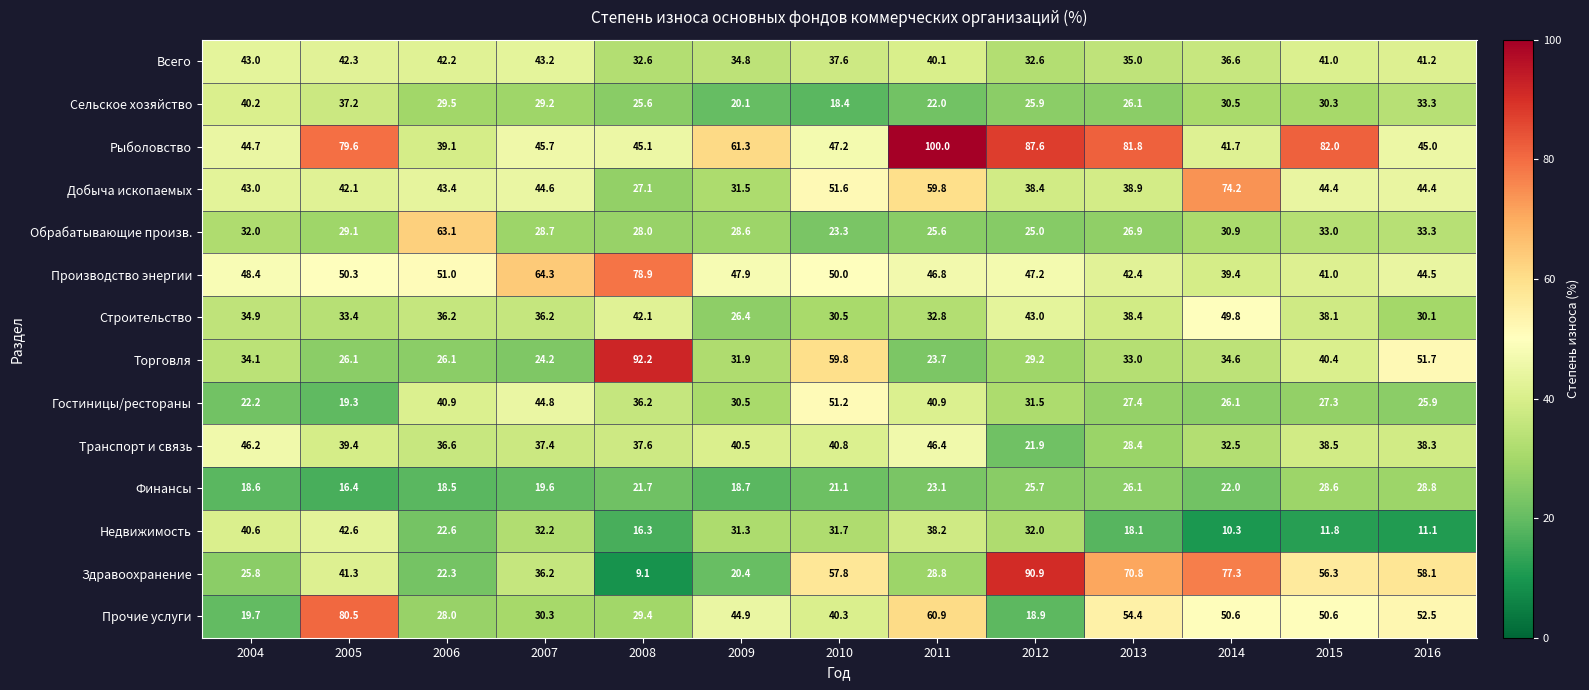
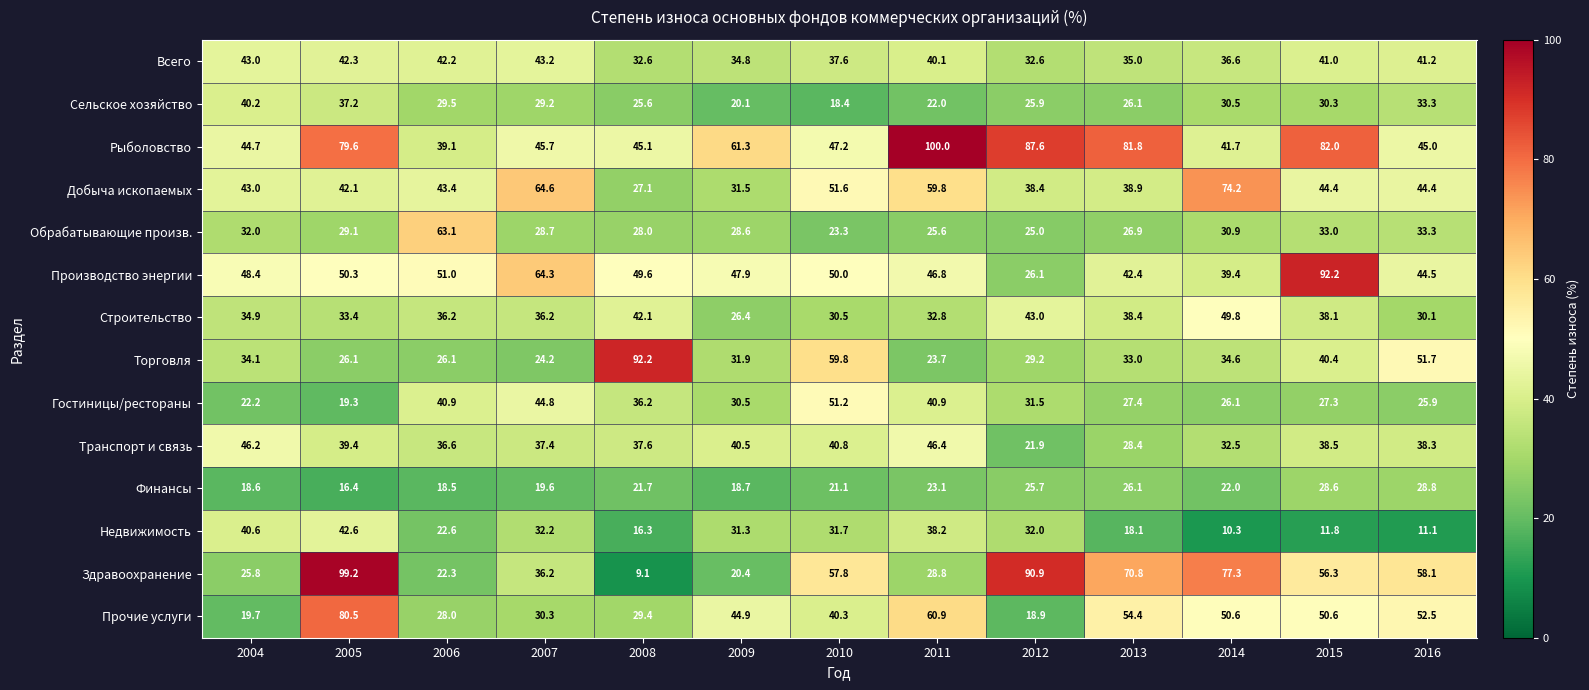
  {
    "Всего": {
      "2004": 43.0,
      "2005": 42.3,
      "2006": 42.2,
      "2007": 43.2,
      "2008": 32.6,
      "2009": 34.8,
      "2010": 37.6,
      "2011": 40.1,
      "2012": 32.6,
      "2013": 35.0,
      "2014": 36.6,
      "2015": 41.0,
      "2016": 41.2
    },
    "Сельское хозяйство": {
      "2004": 40.2,
      "2005": 37.2,
      "2006": 29.5,
      "2007": 29.2,
      "2008": 25.6,
      "2009": 20.1,
      "2010": 18.4,
      "2011": 22.0,
      "2012": 25.9,
      "2013": 26.1,
      "2014": 30.5,
      "2015": 30.3,
      "2016": 33.3
    },
    "Рыболовство": {
      "2004": 44.7,
      "2005": 79.6,
      "2006": 39.1,
      "2007": 45.7,
      "2008": 45.1,
      "2009": 61.3,
      "2010": 47.2,
      "2011": 100.0,
      "2012": 87.6,
      "2013": 81.8,
      "2014": 41.7,
      "2015": 82.0,
      "2016": 45.0
    },
    "Добыча ископаемых": {
      "2004": 43.0,
      "2005": 42.1,
      "2006": 43.4,
-     "2007": 44.6,
+     "2007": 64.6,
      "2008": 27.1,
      "2009": 31.5,
      "2010": 51.6,
      "2011": 59.8,
      "2012": 38.4,
      "2013": 38.9,
      "2014": 74.2,
      "2015": 44.4,
      "2016": 44.4
    },
    "Обрабатывающие произв.": {
      "2004": 32.0,
      "2005": 29.1,
      "2006": 63.1,
      "2007": 28.7,
      "2008": 28.0,
      "2009": 28.6,
      "2010": 23.3,
      "2011": 25.6,
      "2012": 25.0,
      "2013": 26.9,
      "2014": 30.9,
      "2015": 33.0,
      "2016": 33.3
    },
    "Производство энергии": {
      "2004": 48.4,
      "2005": 50.3,
      "2006": 51.0,
      "2007": 64.3,
-     "2008": 78.9,
+     "2008": 49.6,
      "2009": 47.9,
      "2010": 50.0,
      "2011": 46.8,
-     "2012": 47.2,
+     "2012": 26.1,
      "2013": 42.4,
      "2014": 39.4,
-     "2015": 41.0,
+     "2015": 92.2,
      "2016": 44.5
    },
    "Строительство": {
      "2004": 34.9,
      "2005": 33.4,
      "2006": 36.2,
      "2007": 36.2,
      "2008": 42.1,
      "2009": 26.4,
      "2010": 30.5,
      "2011": 32.8,
      "2012": 43.0,
      "2013": 38.4,
      "2014": 49.8,
      "2015": 38.1,
      "2016": 30.1
    },
    "Торговля": {
      "2004": 34.1,
      "2005": 26.1,
      "2006": 26.1,
      "2007": 24.2,
      "2008": 92.2,
      "2009": 31.9,
      "2010": 59.8,
      "2011": 23.7,
      "2012": 29.2,
      "2013": 33.0,
      "2014": 34.6,
      "2015": 40.4,
      "2016": 51.7
    },
    "Гостиницы/рестораны": {
      "2004": 22.2,
      "2005": 19.3,
      "2006": 40.9,
      "2007": 44.8,
      "2008": 36.2,
      "2009": 30.5,
      "2010": 51.2,
      "2011": 40.9,
      "2012": 31.5,
      "2013": 27.4,
      "2014": 26.1,
      "2015": 27.3,
      "2016": 25.9
    },
    "Транспорт и связь": {
      "2004": 46.2,
      "2005": 39.4,
      "2006": 36.6,
      "2007": 37.4,
      "2008": 37.6,
      "2009": 40.5,
      "2010": 40.8,
      "2011": 46.4,
      "2012": 21.9,
      "2013": 28.4,
      "2014": 32.5,
      "2015": 38.5,
      "2016": 38.3
    },
    "Финансы": {
      "2004": 18.6,
      "2005": 16.4,
      "2006": 18.5,
      "2007": 19.6,
      "2008": 21.7,
      "2009": 18.7,
      "2010": 21.1,
      "2011": 23.1,
      "2012": 25.7,
      "2013": 26.1,
      "2014": 22.0,
      "2015": 28.6,
      "2016": 28.8
    },
    "Недвижимость": {
      "2004": 40.6,
      "2005": 42.6,
      "2006": 22.6,
      "2007": 32.2,
      "2008": 16.3,
      "2009": 31.3,
      "2010": 31.7,
      "2011": 38.2,
      "2012": 32.0,
      "2013": 18.1,
      "2014": 10.3,
      "2015": 11.8,
      "2016": 11.1
    },
    "Здравоохранение": {
      "2004": 25.8,
-     "2005": 41.3,
+     "2005": 99.2,
      "2006": 22.3,
      "2007": 36.2,
      "2008": 9.1,
      "2009": 20.4,
      "2010": 57.8,
      "2011": 28.8,
      "2012": 90.9,
      "2013": 70.8,
      "2014": 77.3,
      "2015": 56.3,
      "2016": 58.1
    },
    "Прочие услуги": {
      "2004": 19.7,
      "2005": 80.5,
      "2006": 28.0,
      "2007": 30.3,
      "2008": 29.4,
      "2009": 44.9,
      "2010": 40.3,
      "2011": 60.9,
      "2012": 18.9,
      "2013": 54.4,
      "2014": 50.6,
      "2015": 50.6,
      "2016": 52.5
    }
  }
